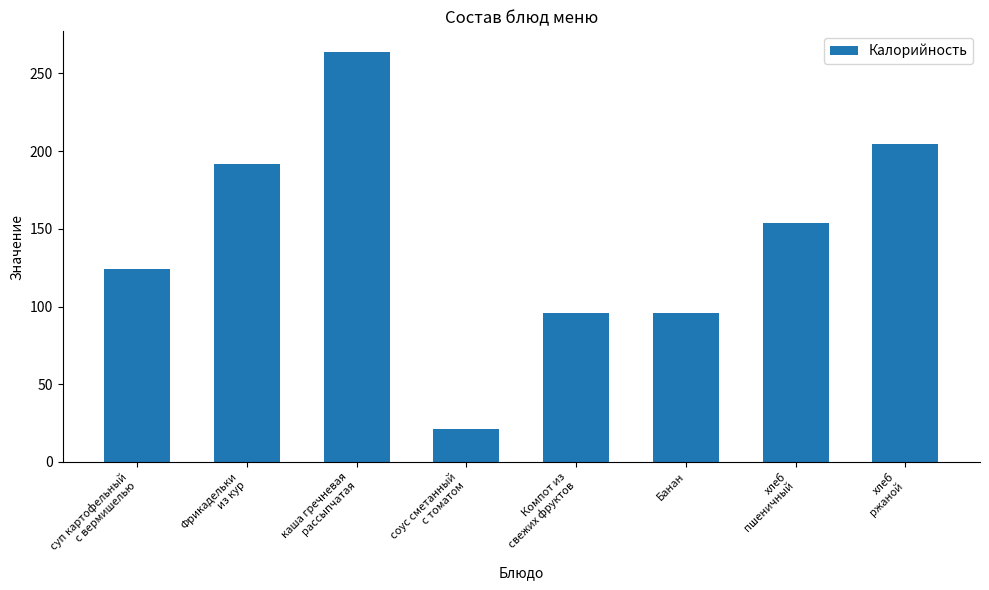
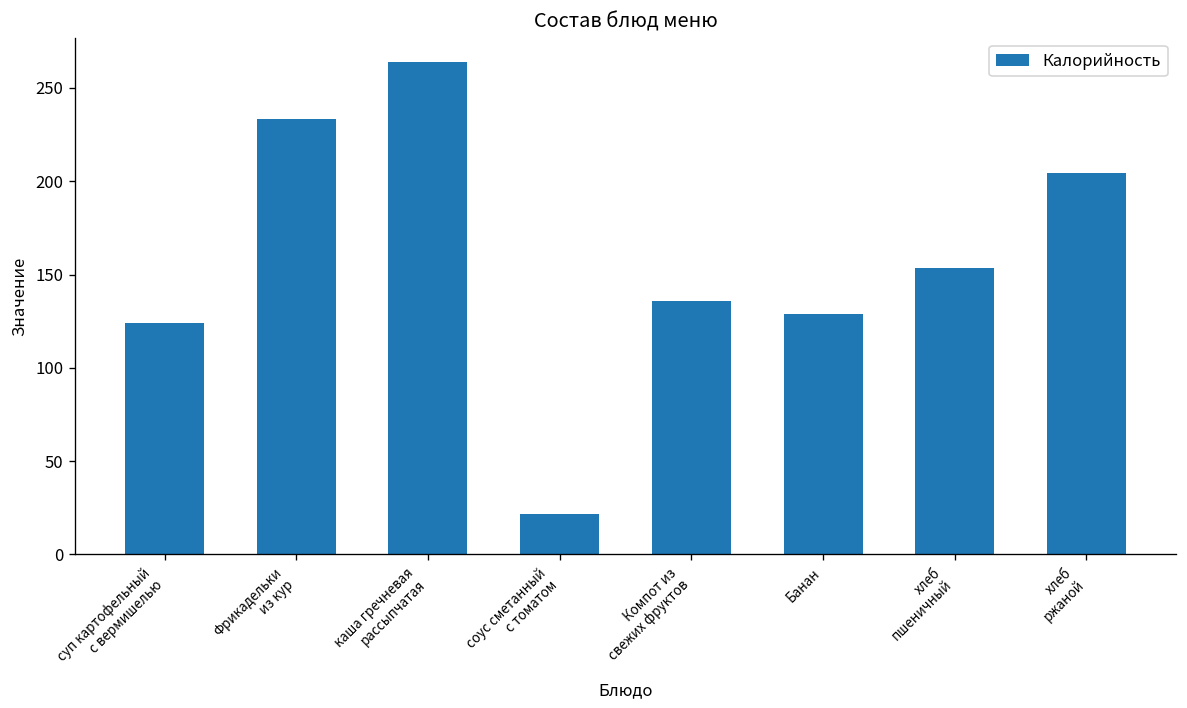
  {
    "суп картофельный с вермишелью": 124,
-   "Фрикадельки из кур": 192,
+   "Фрикадельки из кур": 234,
    "каша гречневая рассыпчатая": 264,
    "соус сметанный с томатом": 22,
-   "Компот из свежих фруктов": 96,
-   "Банан": 96,
+   "Компот из свежих фруктов": 136,
+   "Банан": 129,
    "хлеб пшеничный": 153,
    "хлеб ржаной": 204
  }
